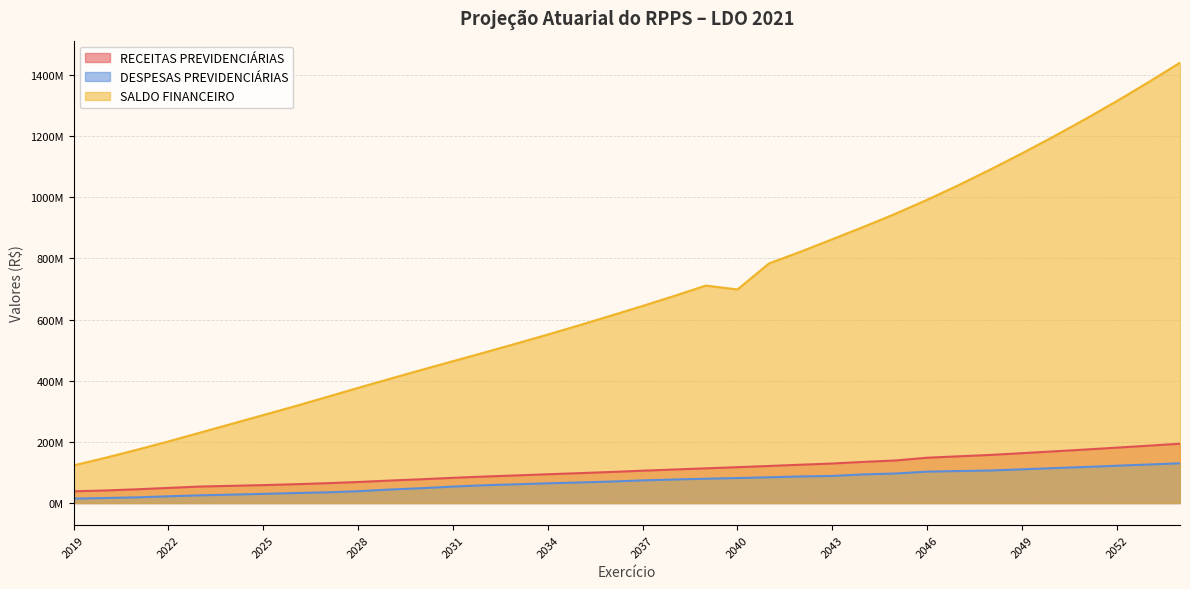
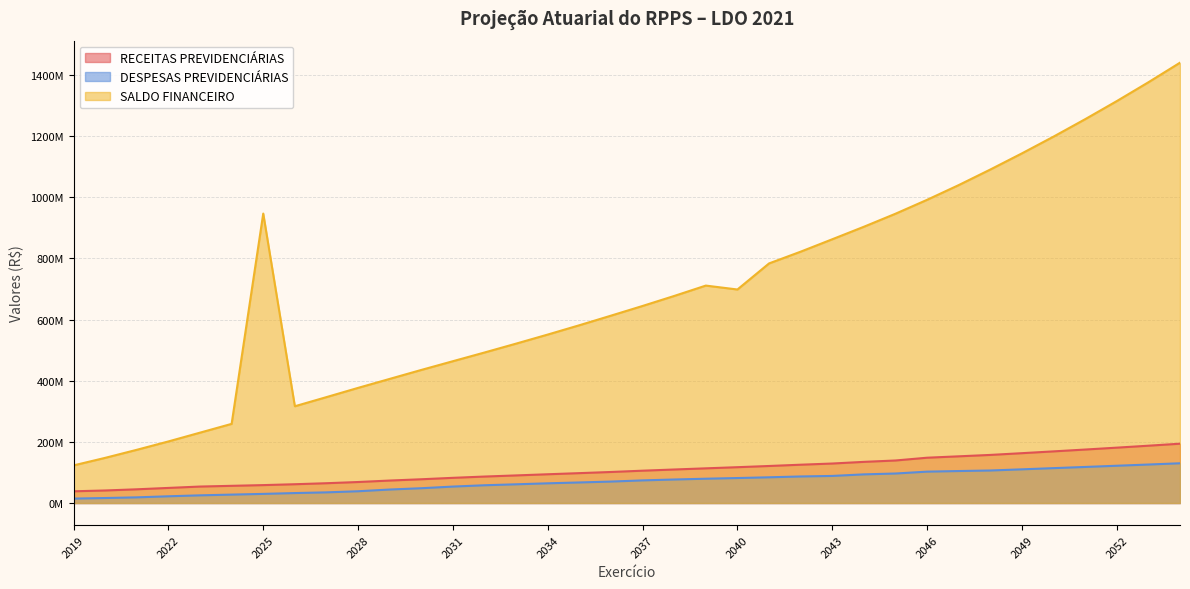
  {
    "RECEITAS PREVIDENCIÁRIAS": {
      "2019": 40000000,
      "2022": 50000000,
      "2025": 60000000,
      "2028": 70000000,
      "2031": 80000000,
      "2034": 90000000,
      "2037": 110000000,
      "2040": 120000000,
      "2043": 130000000,
      "2046": 150000000,
      "2049": 160000000,
      "2052": 180000000
    },
    "DESPESAS PREVIDENCIÁRIAS": {
      "2019": 10000000,
      "2022": 20000000,
      "2025": 30000000,
      "2028": 40000000,
      "2031": 50000000,
      "2034": 60000000,
      "2037": 70000000,
      "2040": 80000000,
      "2043": 90000000,
      "2046": 100000000,
      "2049": 110000000,
      "2052": 120000000
    },
    "SALDO FINANCEIRO": {
      "2019": 120000000,
      "2022": 200000000,
-     "2025": 290000000,
+     "2025": 950000000,
      "2028": 380000000,
      "2031": 460000000,
      "2034": 550000000,
      "2037": 640000000,
      "2040": 700000000,
      "2043": 860000000,
      "2046": 990000000,
      "2049": 1140000000,
      "2052": 1310000000
    }
  }
